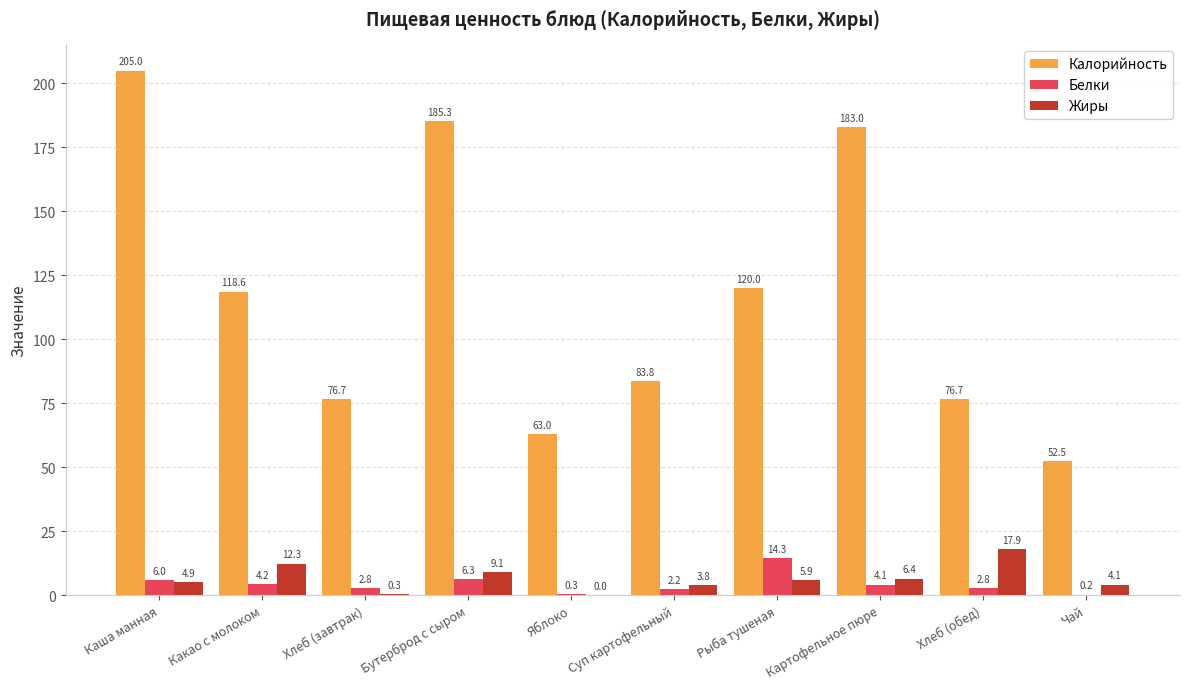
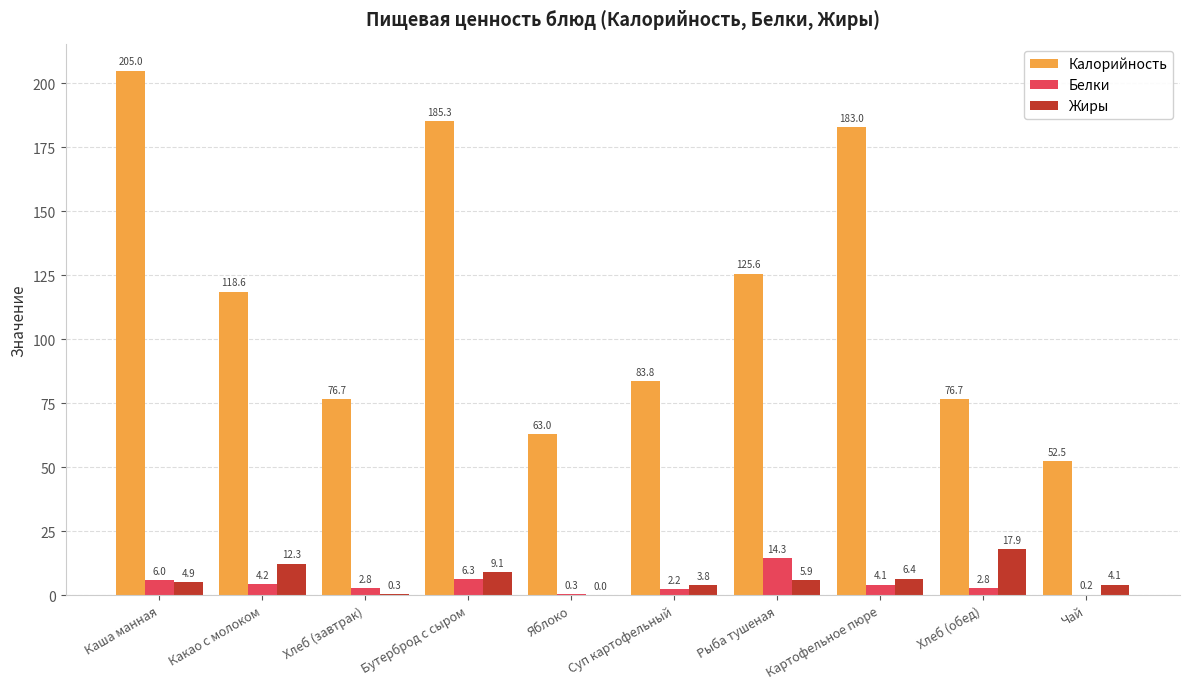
  {
    "Калорийность": {
      "Каша манная": 205.0,
      "Какао с молоком": 118.6,
      "Хлеб (завтрак)": 76.7,
      "Бутерброд с сыром": 185.3,
      "Яблоко": 63.0,
      "Суп картофельный": 83.8,
-     "Рыба тушеная": 120.0,
+     "Рыба тушеная": 125.6,
      "Картофельное пюре": 183.0,
      "Хлеб (обед)": 76.7,
      "Чай": 52.5
    },
    "Белки": {
      "Каша манная": 6.0,
      "Какао с молоком": 4.2,
      "Хлеб (завтрак)": 2.8,
      "Бутерброд с сыром": 6.3,
      "Яблоко": 0.3,
      "Суп картофельный": 2.2,
      "Рыба тушеная": 14.3,
      "Картофельное пюре": 4.1,
      "Хлеб (обед)": 2.8,
      "Чай": 0.2
    },
    "Жиры": {
      "Каша манная": 4.9,
      "Какао с молоком": 12.3,
      "Хлеб (завтрак)": 0.3,
      "Бутерброд с сыром": 9.1,
      "Яблоко": 0.0,
      "Суп картофельный": 3.8,
      "Рыба тушеная": 5.9,
      "Картофельное пюре": 6.4,
      "Хлеб (обед)": 17.9,
      "Чай": 4.1
    }
  }
